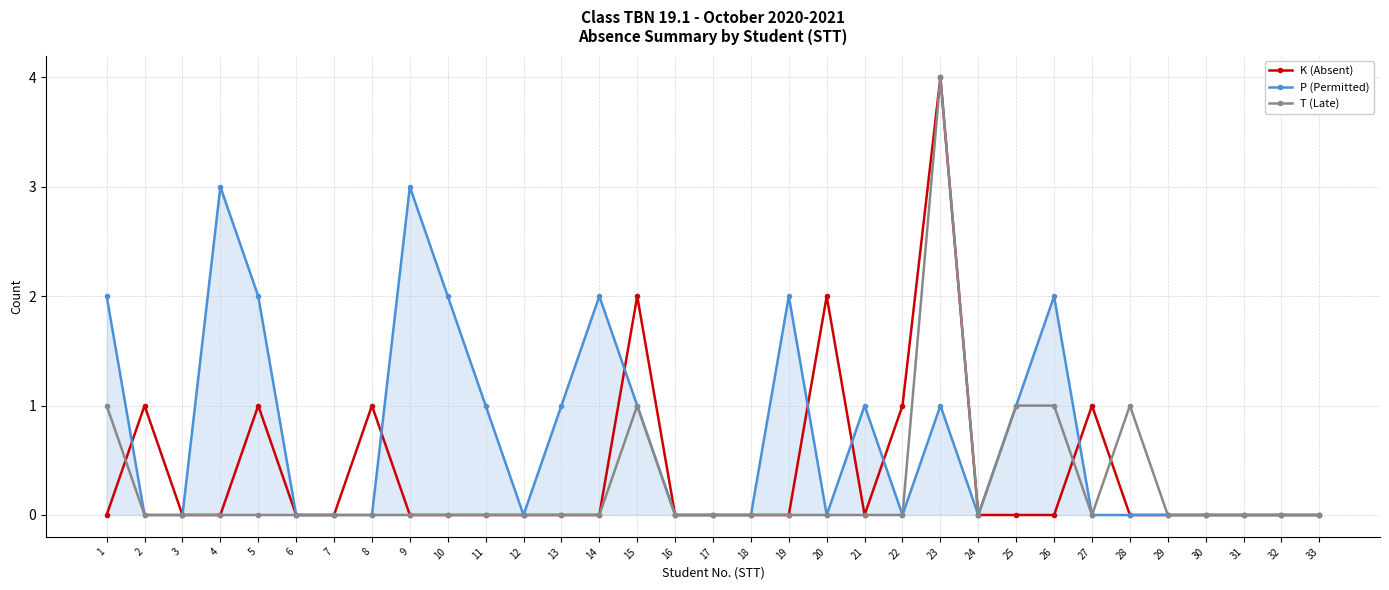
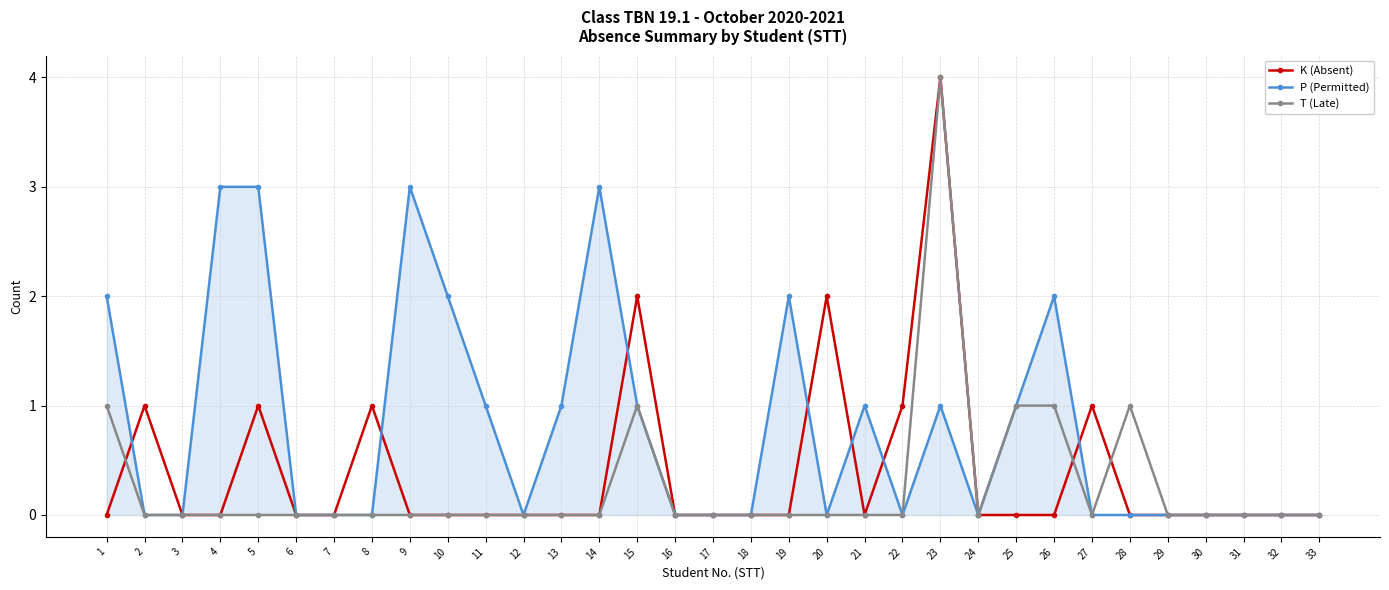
  {
    "K (Absent)": {
      "1": 0,
      "2": 1,
      "5": 1,
      "8": 1,
      "15": 2,
      "20": 2,
      "22": 1,
      "25": 0,
      "26": 0,
      "27": 1
    },
    "P (Permitted)": {
      "1": 2,
      "4": 3,
-     "5": 2,
+     "5": 3,
      "9": 3,
      "10": 2,
      "11": 1,
      "13": 1,
-     "14": 2,
+     "14": 3,
      "19": 2,
      "21": 1,
      "23": 1,
      "26": 2
    },
    "T (Late)": {
      "1": 1,
      "5": 0,
      "26": 1,
      "28": 1
    }
  }
